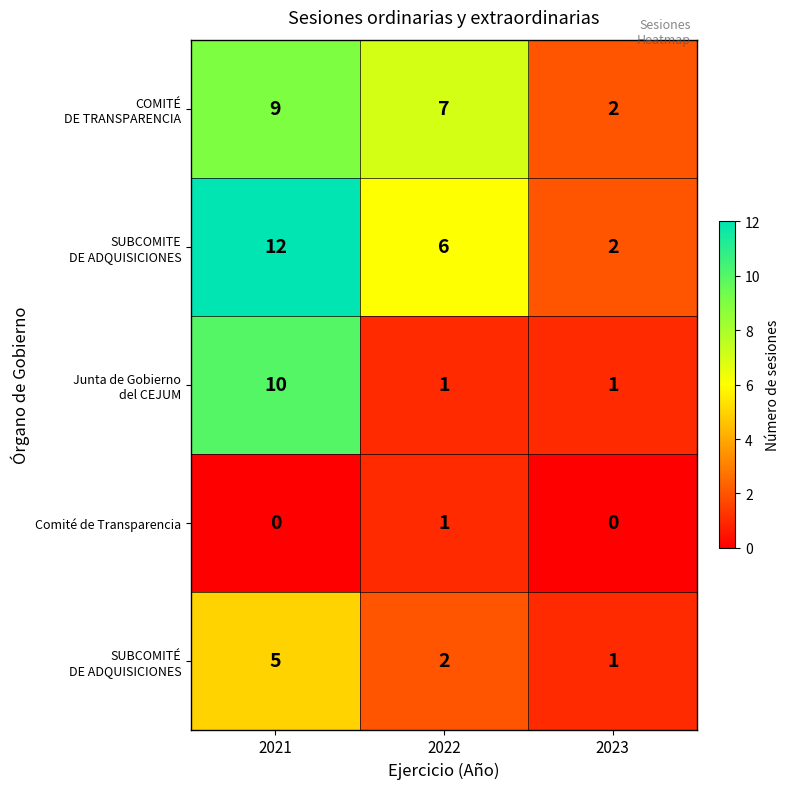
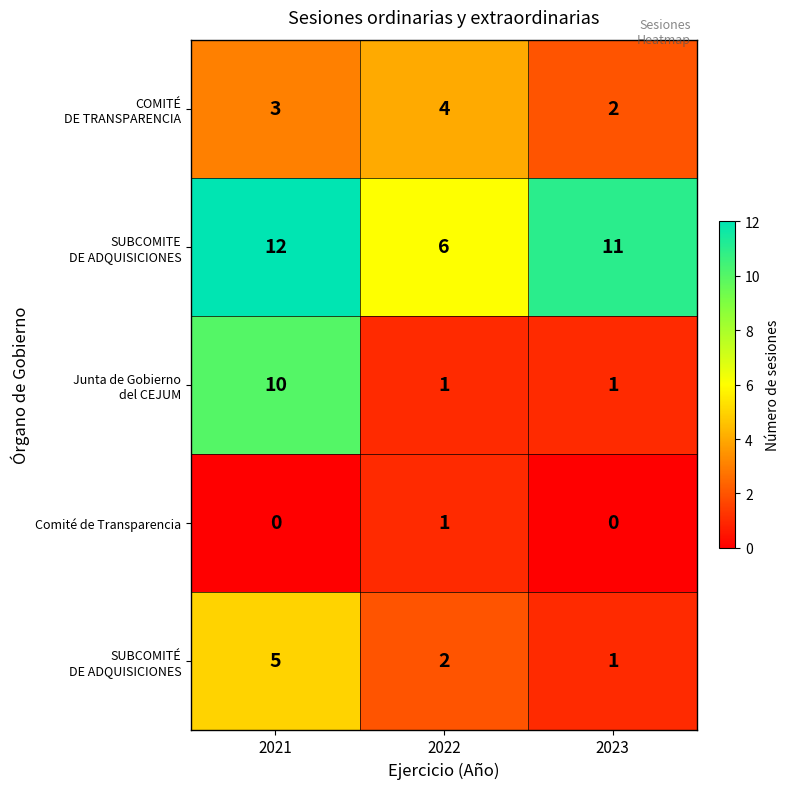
  {
    "COMITÉ DE TRANSPARENCIA": {
-     "2021": 9,
-     "2022": 7,
+     "2021": 3,
+     "2022": 4,
      "2023": 2
    },
    "SUBCOMITE DE ADQUISICIONES": {
      "2021": 12,
      "2022": 6,
-     "2023": 2
+     "2023": 11
    },
    "Junta de Gobierno del CEJUM": {
      "2021": 10,
      "2022": 1,
      "2023": 1
    },
    "Comité de Transparencia": {
      "2021": 0,
      "2022": 1,
      "2023": 0
    },
    "SUBCOMITÉ DE ADQUISICIONES": {
      "2021": 5,
      "2022": 2,
      "2023": 1
    }
  }
